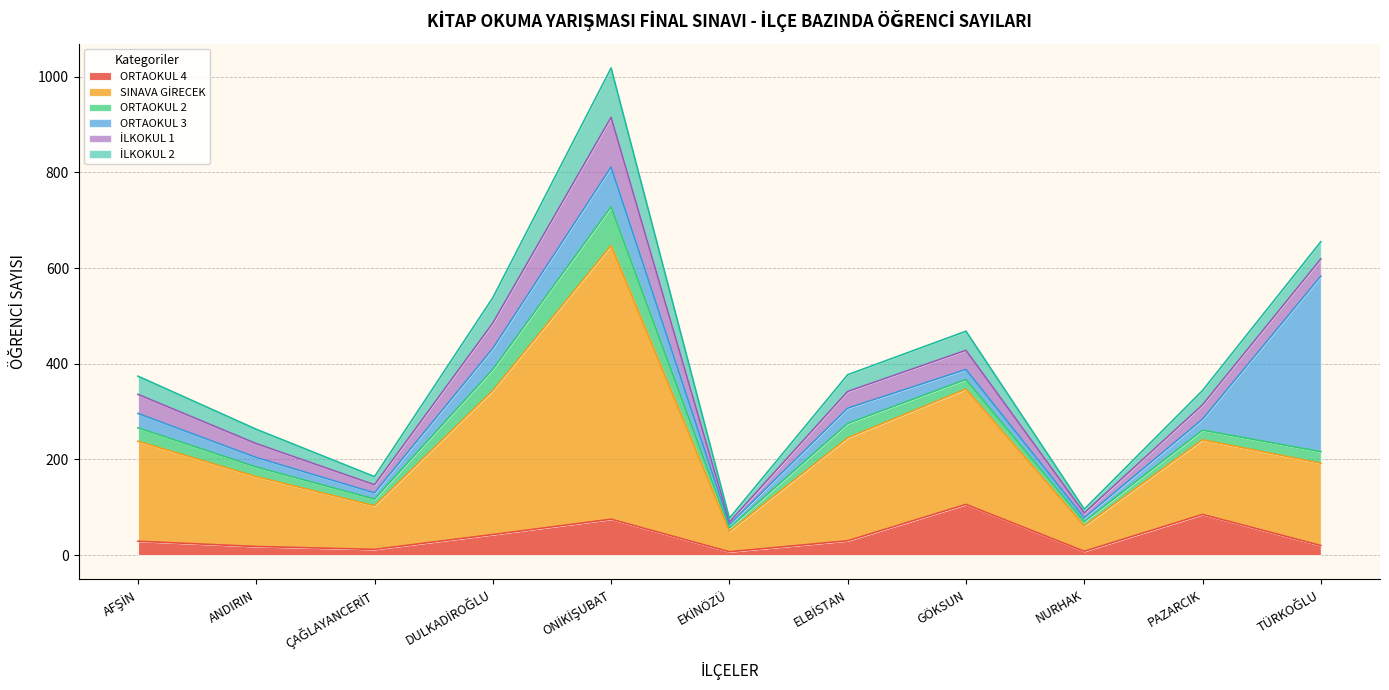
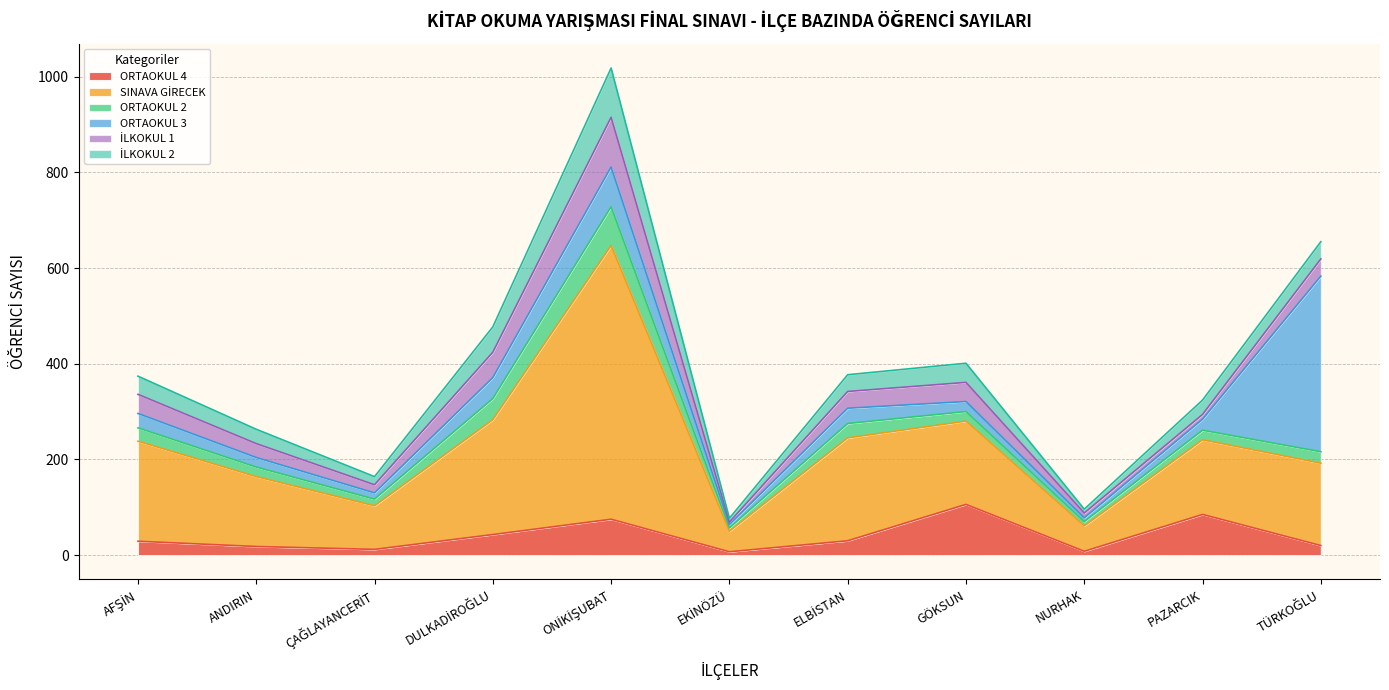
  {
    "ORTAOKUL 4": {
      "AFŞİN": 30,
      "ANDIRIN": 20,
      "ÇAĞLAYANCERİT": 10,
      "DULKADİROĞLU": 40,
      "ONİKİŞUBAT": 80,
      "EKİNÖZÜ": 10,
      "ELBİSTAN": 30,
      "GÖKSUN": 110,
      "NURHAK": 10,
      "PAZARCIK": 90,
      "TÜRKOĞLU": 20
    },
    "SINAVA GİRECEK": {
      "AFŞİN": 210,
      "ANDIRIN": 150,
      "ÇAĞLAYANCERİT": 90,
-     "DULKADİROĞLU": 300,
+     "DULKADİROĞLU": 240,
      "ONİKİŞUBAT": 570,
      "EKİNÖZÜ": 40,
      "ELBİSTAN": 220,
-     "GÖKSUN": 240,
+     "GÖKSUN": 170,
      "NURHAK": 50,
      "PAZARCIK": 160,
      "TÜRKOĞLU": 170
    },
    "ORTAOKUL 3": {
      "AFŞİN": 30,
      "ANDIRIN": 20,
      "ÇAĞLAYANCERİT": 10,
      "DULKADİROĞLU": 40,
      "ONİKİŞUBAT": 80,
      "ELBİSTAN": 30,
      "GÖKSUN": 20,
      "NURHAK": 10,
      "PAZARCIK": 20,
      "TÜRKOĞLU": 370
    },
    "İLKOKUL 1": {
      "AFŞİN": 40,
      "ANDIRIN": 30,
      "ÇAĞLAYANCERİT": 20,
      "DULKADİROĞLU": 50,
      "ONİKİŞUBAT": 100,
      "ELBİSTAN": 40,
      "GÖKSUN": 40,
      "NURHAK": 10,
-     "PAZARCIK": 30,
+     "PAZARCIK": 10,
      "TÜRKOĞLU": 40
    }
  }
